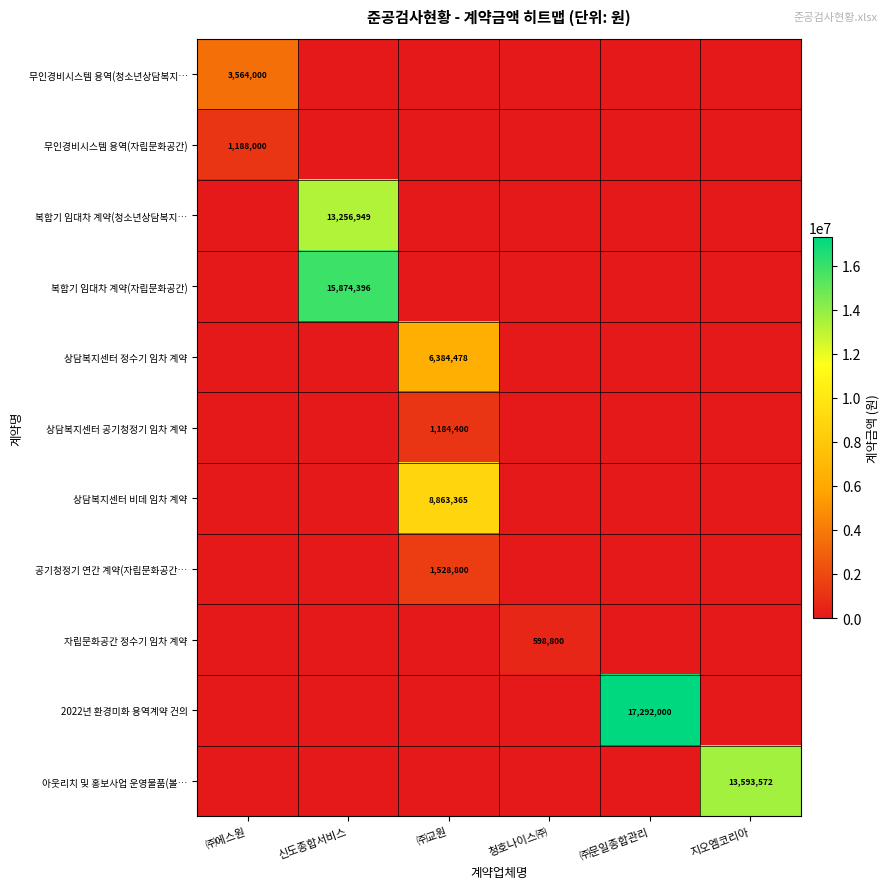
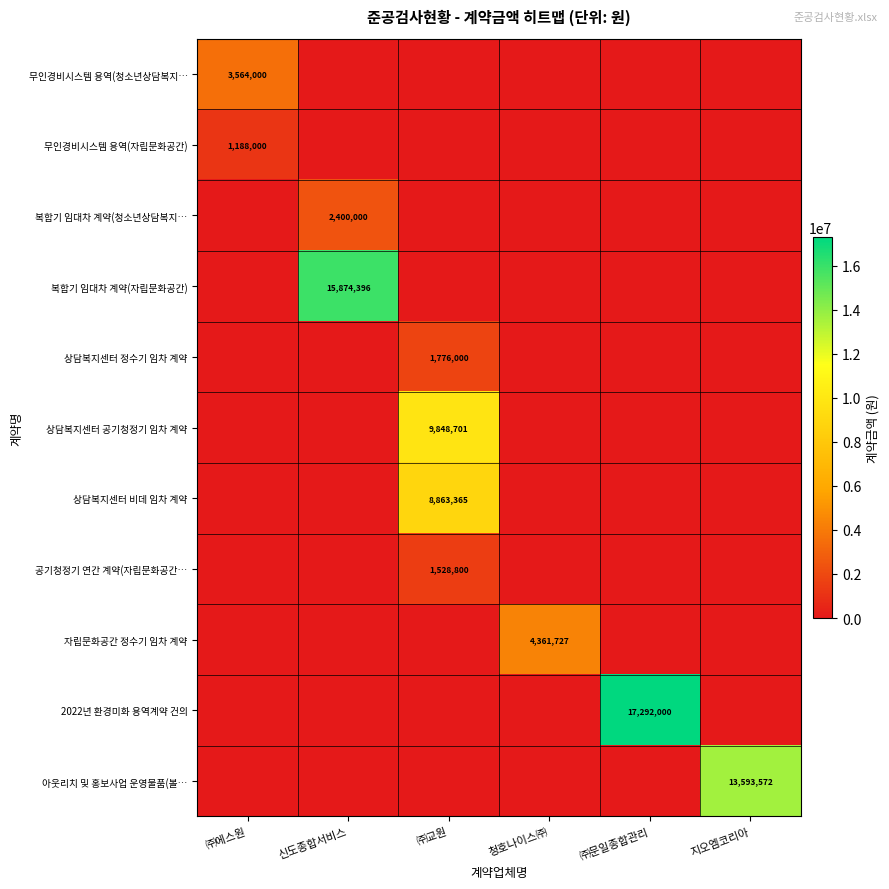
  {
    "무인경비시스템 용역(청소년상담복지…": {
      "㈜에스원": "3,564,000"
    },
    "무인경비시스템 용역(자립문화공간)": {
      "㈜에스원": "1,188,000"
    },
    "복합기 임대차 계약(청소년상담복지…": {
-     "신도종합서비스": "13,256,949"
+     "신도종합서비스": "2,400,000"
    },
    "복합기 임대차 계약(자립문화공간)": {
      "신도종합서비스": "15,874,396"
    },
    "상담복지센터 정수기 임차 계약": {
-     "㈜교원": "6,384,478"
+     "㈜교원": "1,776,000"
    },
    "상담복지센터 공기청정기 임차 계약": {
-     "㈜교원": "1,184,400"
+     "㈜교원": "9,848,701"
    },
    "상담복지센터 비데 임차 계약": {
      "㈜교원": "8,863,365"
    },
    "공기청정기 연간 계약(자립문화공간…": {
      "㈜교원": "1,528,800"
    },
    "자립문화공간 정수기 임차 계약": {
-     "청호나이스㈜": "598,800"
+     "청호나이스㈜": "4,361,727"
    },
    "2022년 환경미화 용역계약 건의": {
      "㈜문일종합관리": "17,292,000"
    },
    "아웃리치 및 홍보사업 운영물품(볼…": {
      "지오엠코리아": "13,593,572"
    }
  }
